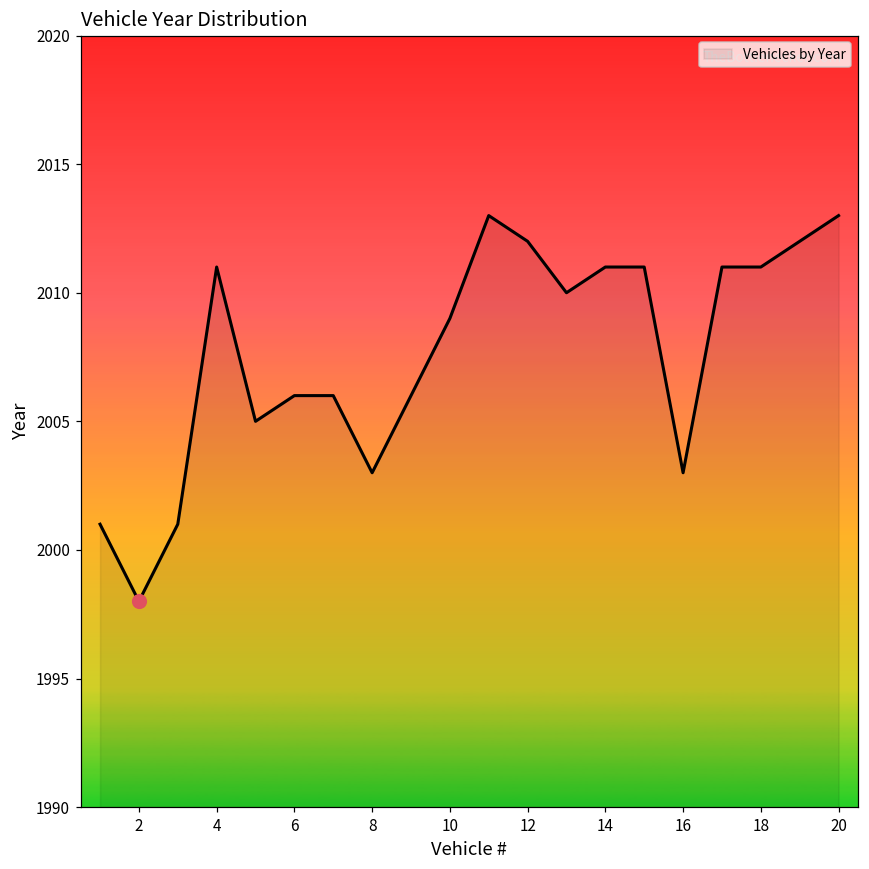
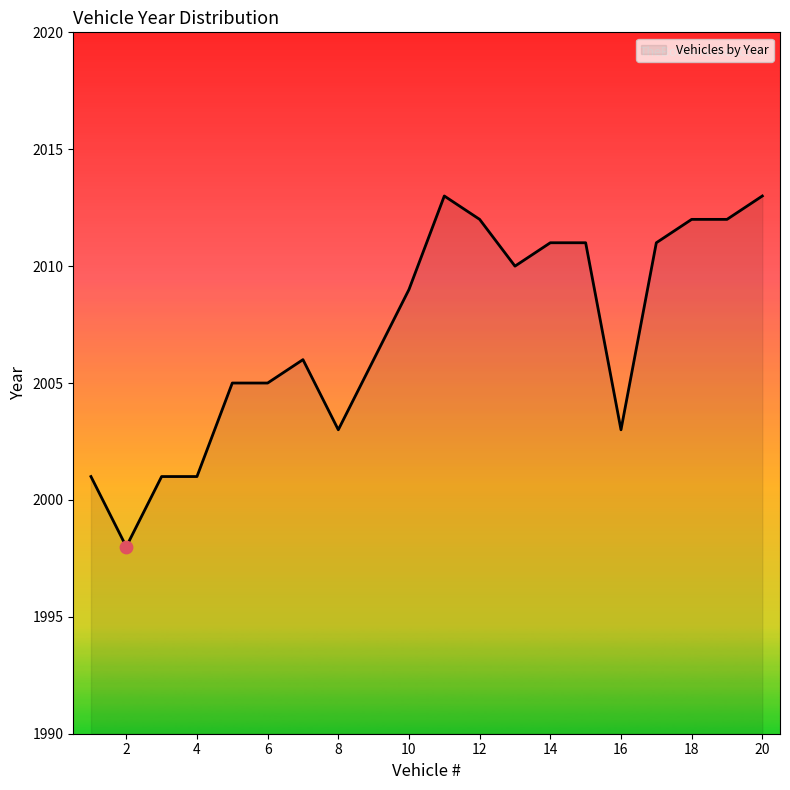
  {
    "Vehicles by Year": {
-     "4": 2011,
-     "6": 2006,
+     "4": 2001,
+     "6": 2005,
      "8": 2003,
      "10": 2009,
      "12": 2012,
      "14": 2011,
      "16": 2003,
-     "18": 2011,
+     "18": 2012,
      "20": 2013
    }
  }
